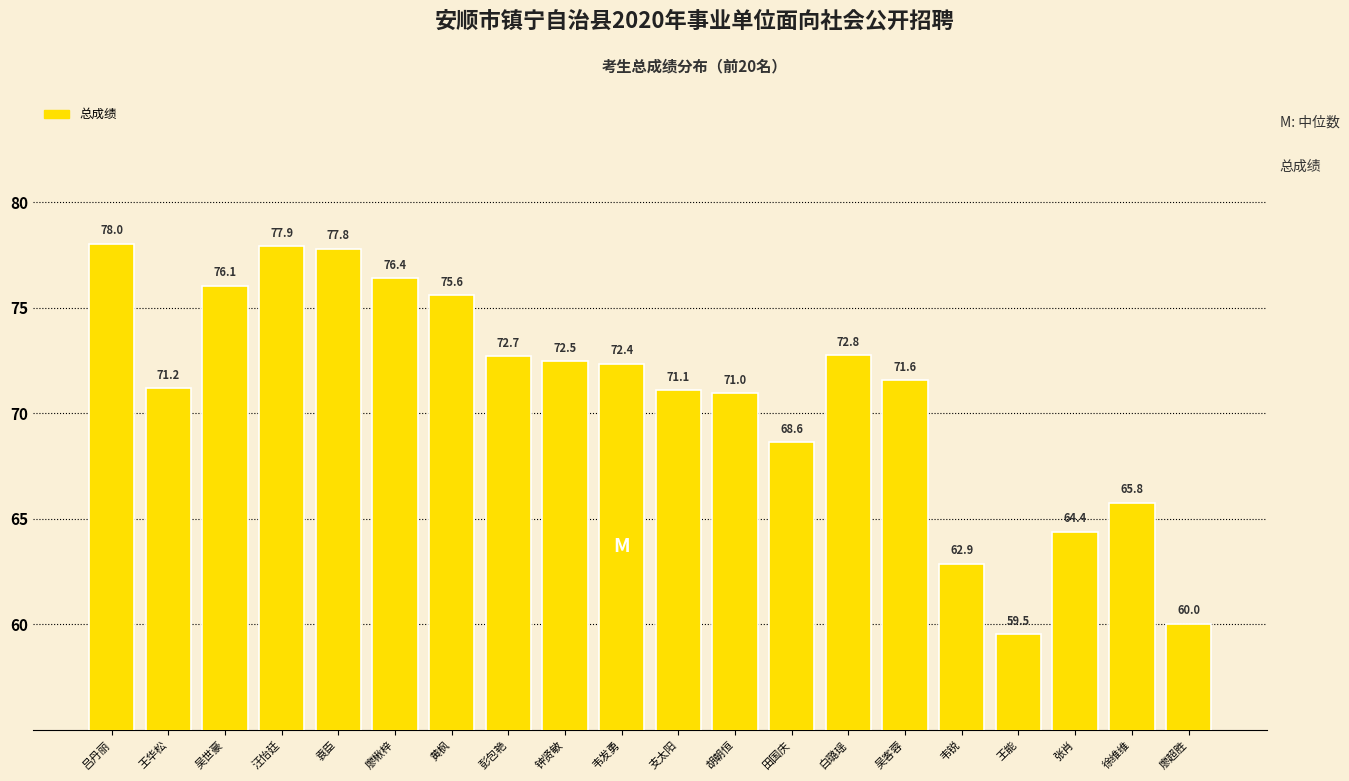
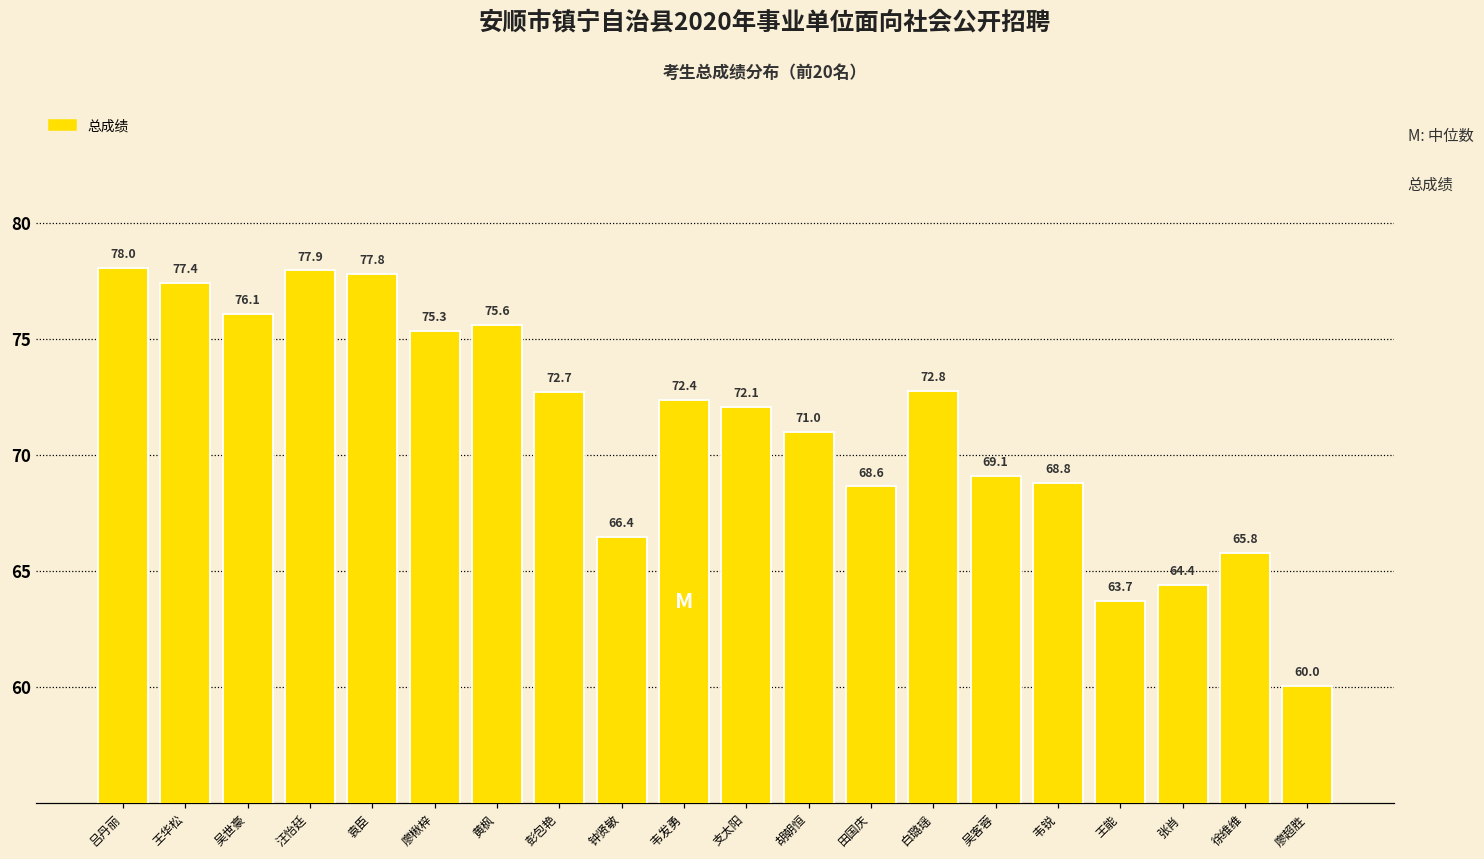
  {
    "吕丹丽": 78.0,
-   "王华松": 71.2,
+   "王华松": 77.4,
    "吴世豪": 76.1,
    "汪怡廷": 77.9,
    "袁臣": 77.8,
-   "廖楸梓": 76.4,
+   "廖楸梓": 75.3,
    "黄枫": 75.6,
    "彭包艳": 72.7,
-   "钟贤敏": 72.5,
+   "钟贤敏": 66.4,
    "韦发勇": 72.4,
-   "支太阳": 71.1,
+   "支太阳": 72.1,
    "胡朝恒": 71.0,
    "田国庆": 68.6,
    "白璐瑶": 72.8,
-   "吴客蓉": 71.6,
-   "韦锐": 62.9,
-   "王能": 59.5,
+   "吴客蓉": 69.1,
+   "韦锐": 68.8,
+   "王能": 63.7,
    "张肖": 64.4,
    "徐维维": 65.8,
    "廖超胜": 60.0
  }
